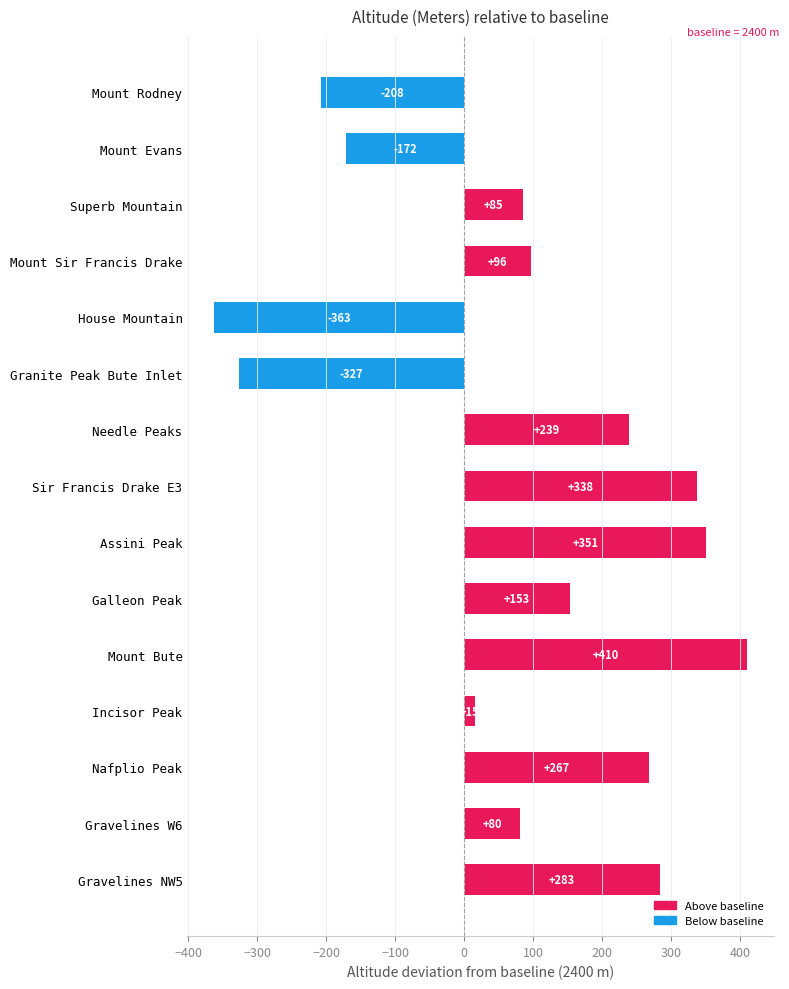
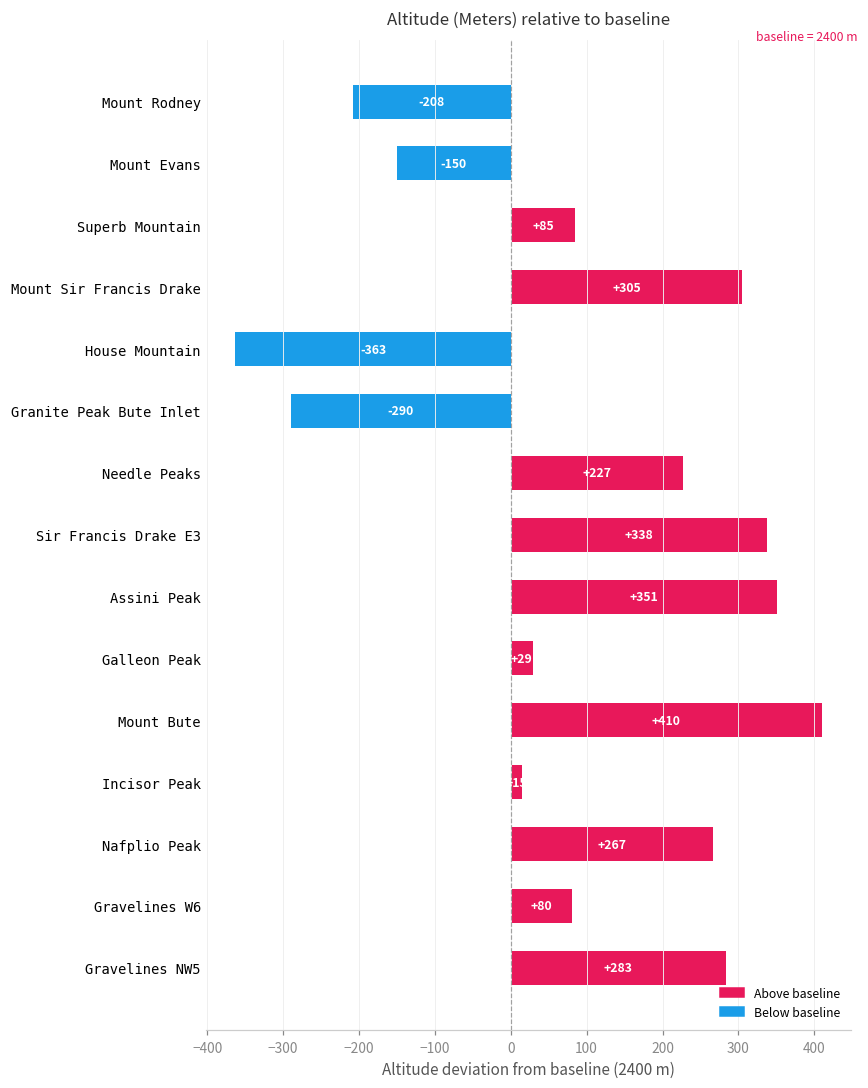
  {
    "Mount Rodney": "-208",
-   "Mount Evans": "-172",
+   "Mount Evans": "-150",
    "Superb Mountain": "+85",
-   "Mount Sir Francis Drake": "+96",
+   "Mount Sir Francis Drake": "+305",
    "House Mountain": "-363",
-   "Granite Peak Bute Inlet": "-327",
-   "Needle Peaks": "+239",
+   "Granite Peak Bute Inlet": "-290",
+   "Needle Peaks": "+227",
    "Sir Francis Drake E3": "+338",
    "Assini Peak": "+351",
-   "Galleon Peak": "+153",
+   "Galleon Peak": "+29",
    "Mount Bute": "+410",
    "Nafplio Peak": "+267",
    "Gravelines W6": "+80",
    "Gravelines NW5": "+283"
  }
